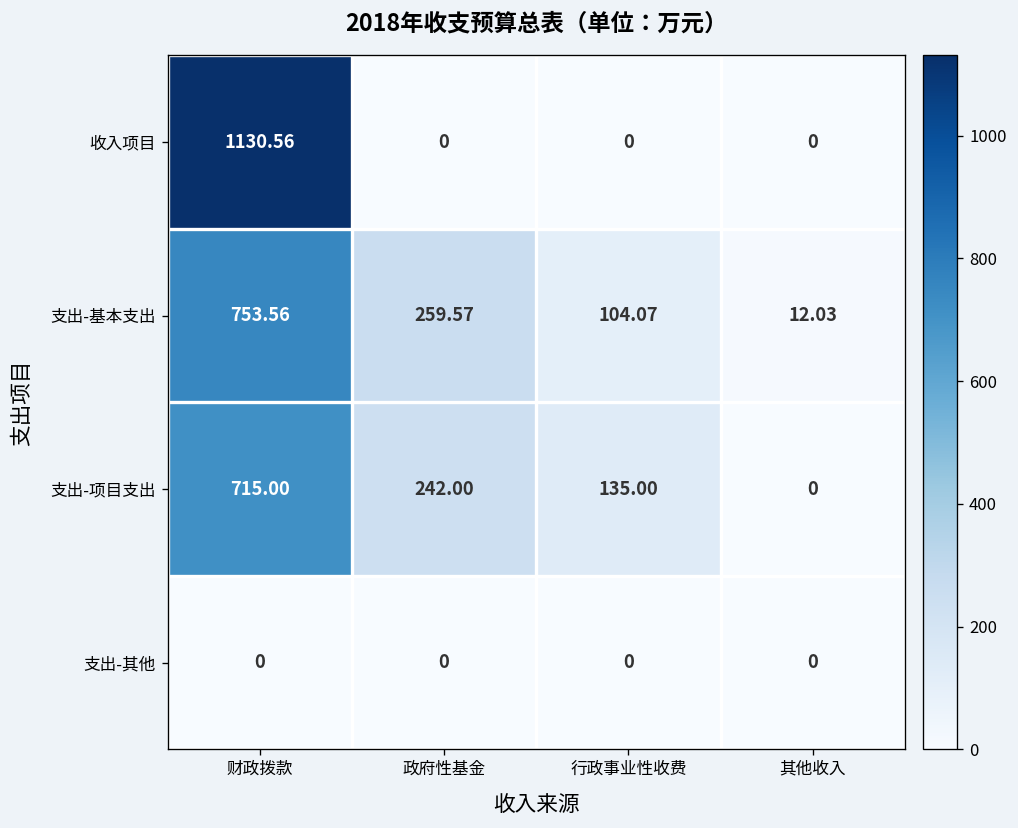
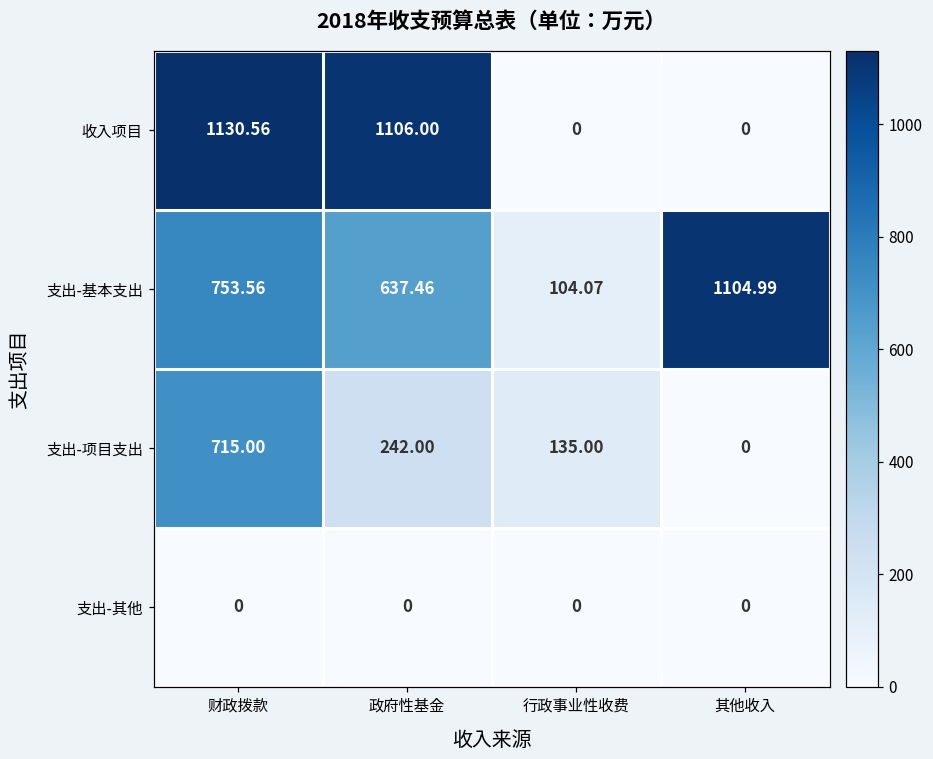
  {
    "收入项目": {
      "财政拨款": 1130.56,
-     "政府性基金": 0,
+     "政府性基金": 1106.00,
      "行政事业性收费": 0,
      "其他收入": 0
    },
    "支出-基本支出": {
      "财政拨款": 753.56,
-     "政府性基金": 259.57,
+     "政府性基金": 637.46,
      "行政事业性收费": 104.07,
-     "其他收入": 12.03
+     "其他收入": 1104.99
    },
    "支出-项目支出": {
      "财政拨款": 715.00,
      "政府性基金": 242.00,
      "行政事业性收费": 135.00,
      "其他收入": 0
    },
    "支出-其他": {
      "财政拨款": 0,
      "政府性基金": 0,
      "行政事业性收费": 0,
      "其他收入": 0
    }
  }
